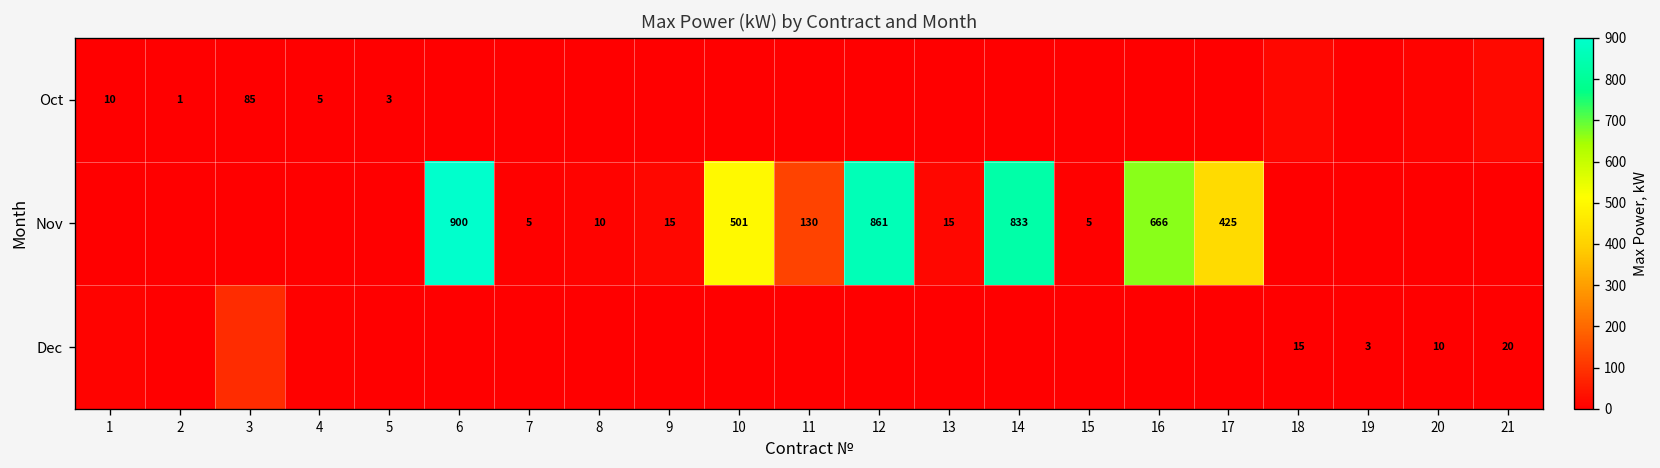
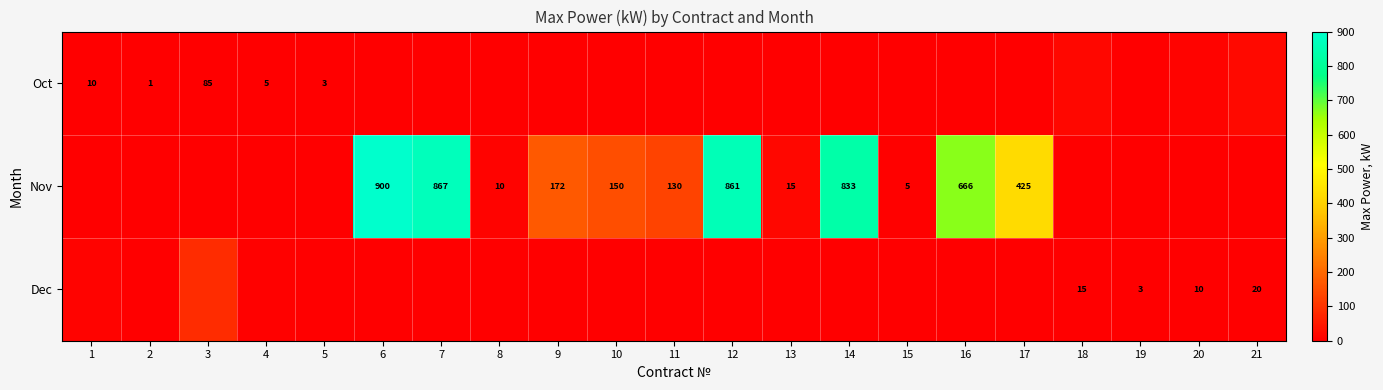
  {
    "Oct": {
      "1": 10,
      "2": 1,
      "3": 85,
      "4": 5,
      "5": 3
    },
    "Nov": {
      "6": 900,
-     "7": 5,
+     "7": 867,
      "8": 10,
-     "9": 15,
-     "10": 501,
+     "9": 172,
+     "10": 150,
      "11": 130,
      "12": 861,
      "13": 15,
      "14": 833,
      "15": 5,
      "16": 666,
      "17": 425
    },
    "Dec": {
      "18": 15,
      "19": 3,
      "20": 10,
      "21": 20
    }
  }
